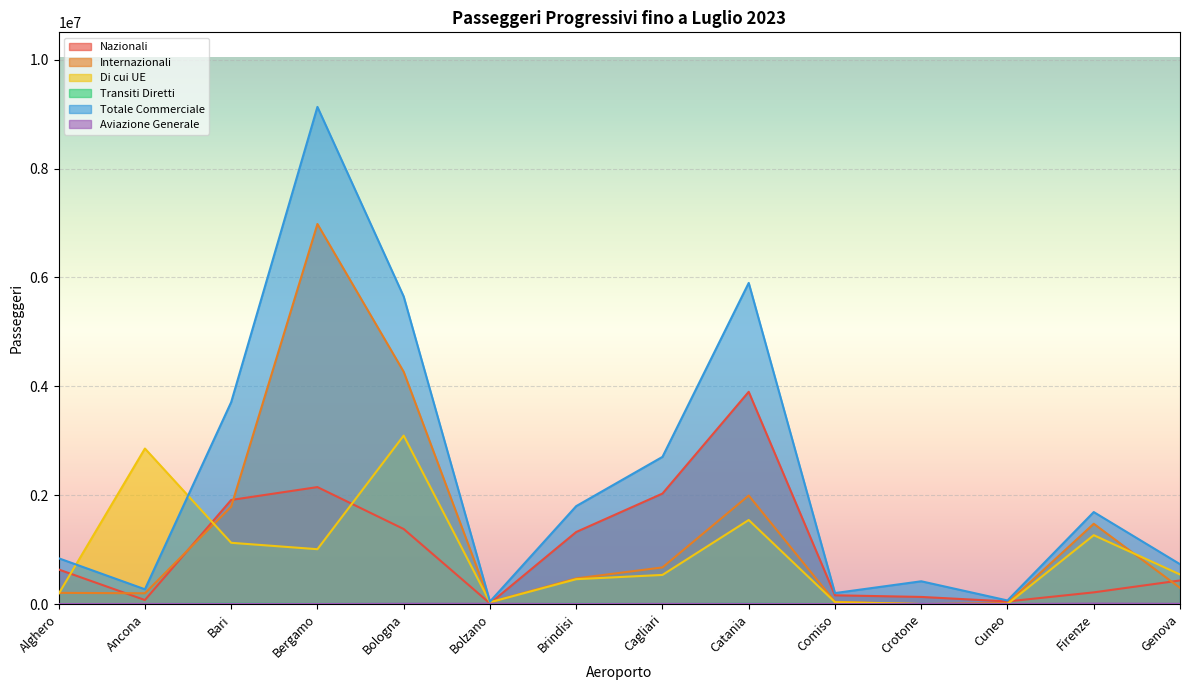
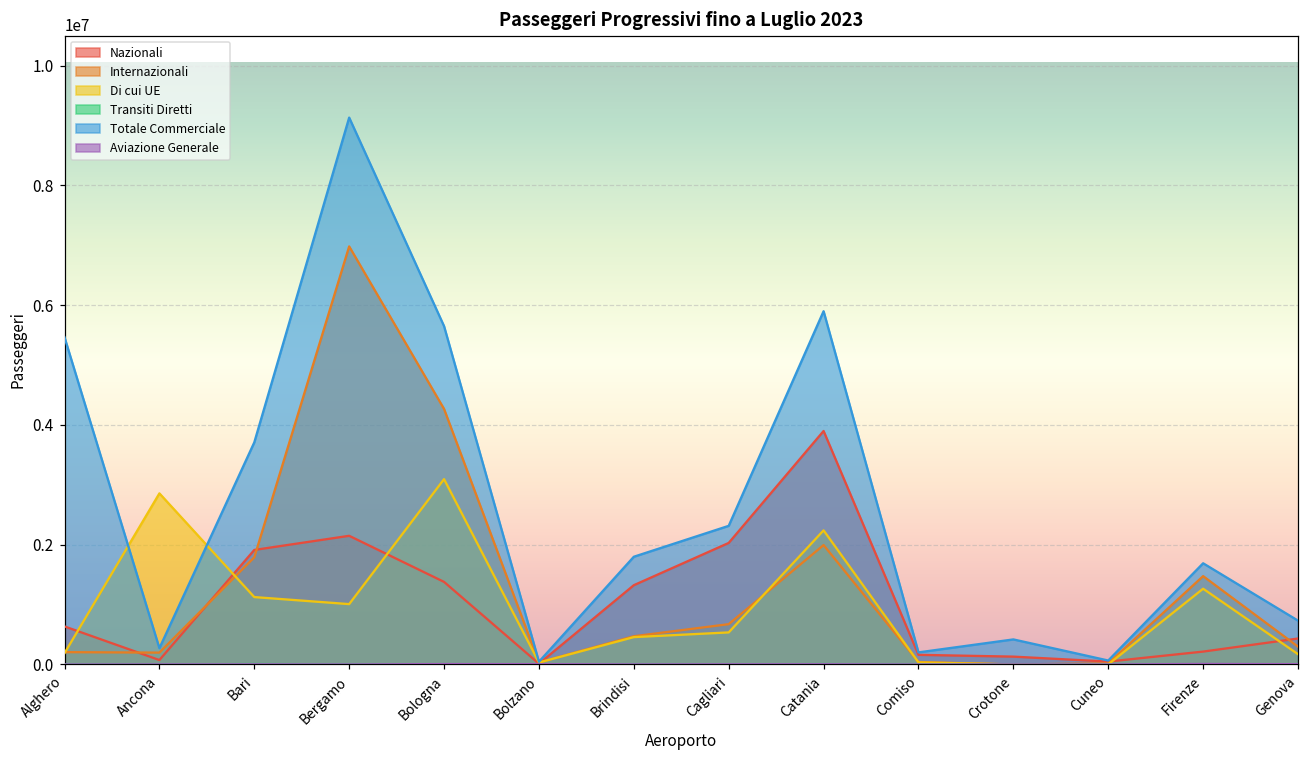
  {
    "Di cui UE": {
      "Ancona": 2900000,
      "Bari": 1100000,
      "Bergamo": 1000000,
      "Bologna": 3100000,
      "Cagliari": 500000,
-     "Catania": 1500000,
+     "Catania": 2200000,
      "Firenze": 1300000,
-     "Genova": 500000
+     "Genova": 200000
    },
    "Aviazione Generale": {
      "Alghero": 0,
      "Ancona": 0,
      "Bari": 0,
      "Bergamo": 0,
      "Bologna": 0,
      "Brindisi": 0,
      "Cagliari": 0,
      "Catania": 0,
      "Firenze": 0,
      "Genova": 0
    },
    "Totale Commerciale": {
-     "Alghero": 800000,
+     "Alghero": 5500000,
      "Ancona": 300000,
      "Bari": 3700000,
      "Bergamo": 9100000,
      "Bologna": 5600000,
      "Brindisi": 1800000,
-     "Cagliari": 2700000,
+     "Cagliari": 2300000,
      "Catania": 5900000,
      "Crotone": 400000,
      "Firenze": 1700000,
      "Genova": 700000
    }
  }
